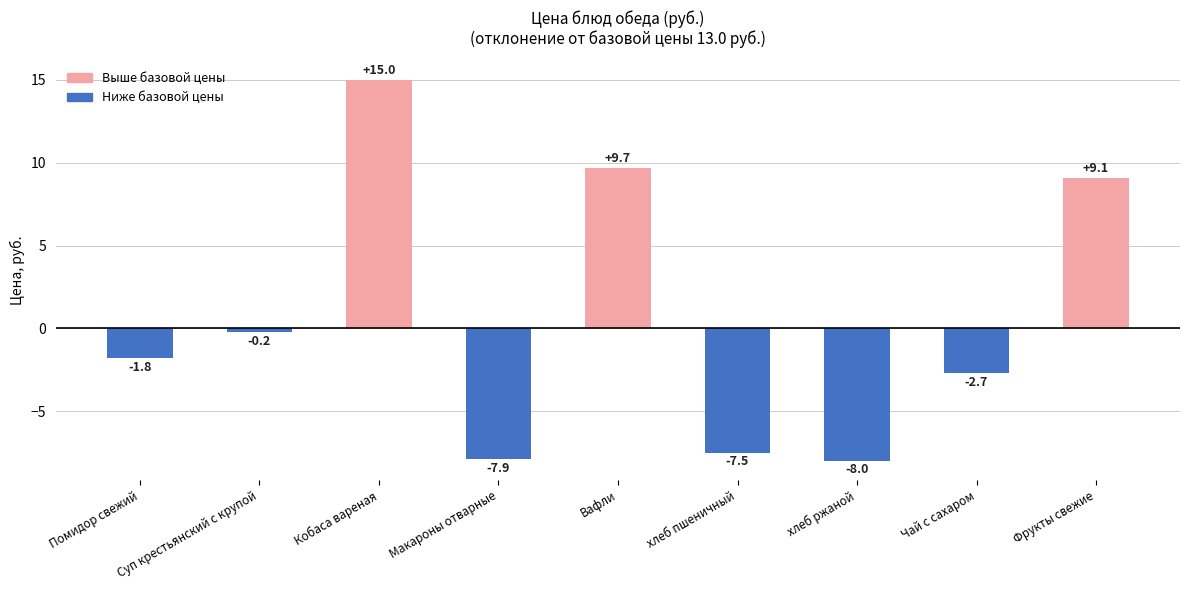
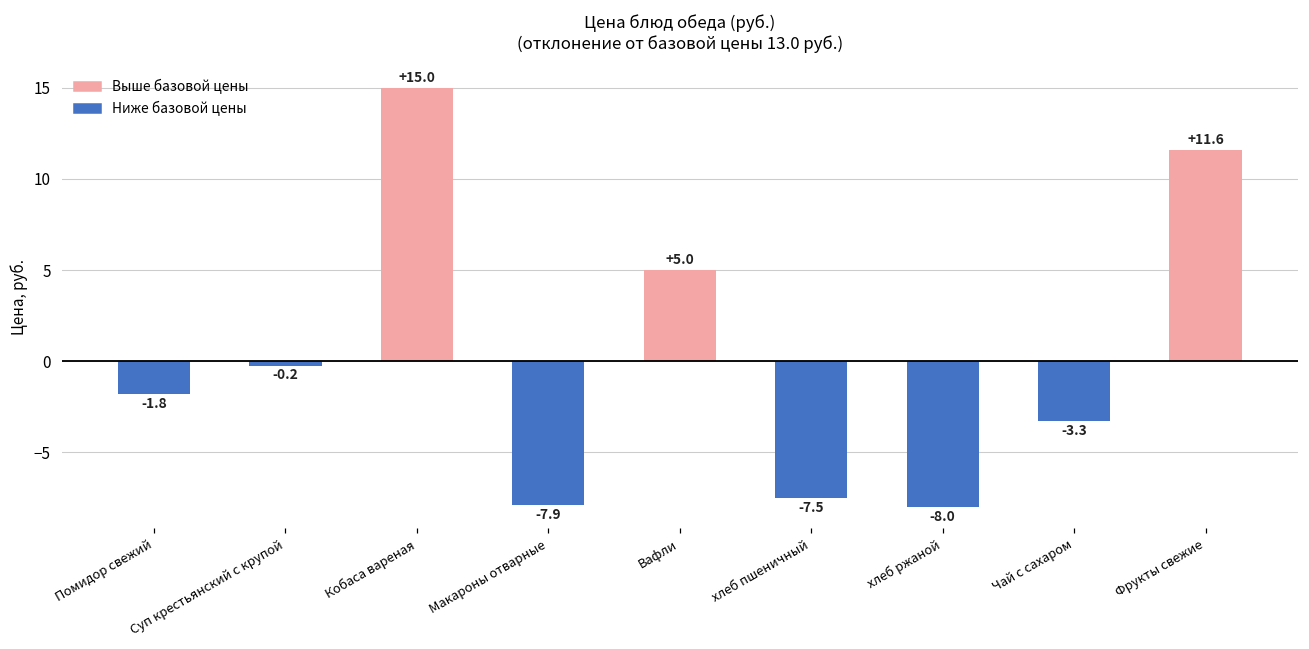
  {
    "Помидор свежий": "-1.8",
    "Суп крестьянский с крупой": "-0.2",
    "Кобаса вареная": "+15.0",
    "Макароны отварные": "-7.9",
-   "Вафли": "+9.7",
+   "Вафли": "+5.0",
    "хлеб пшеничный": "-7.5",
    "хлеб ржаной": "-8.0",
-   "Чай с сахаром": "-2.7",
-   "Фрукты свежие": "+9.1"
+   "Чай с сахаром": "-3.3",
+   "Фрукты свежие": "+11.6"
  }
